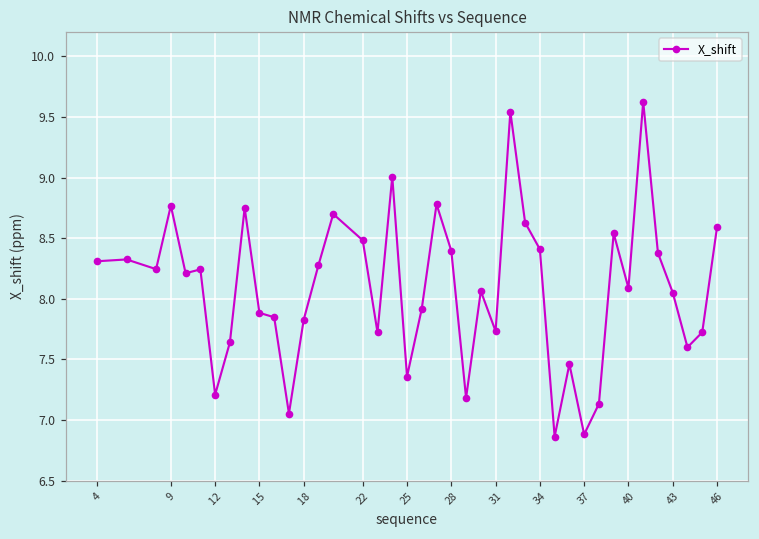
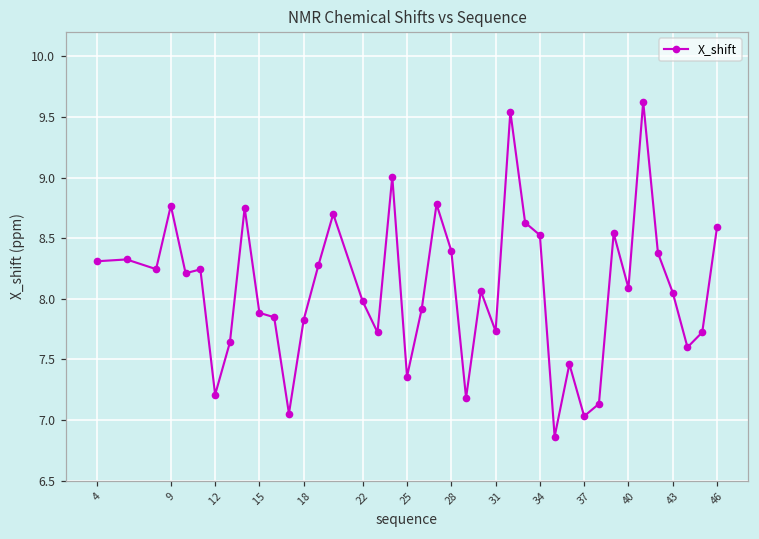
  {
    "4": 8.31,
    "9": 8.77,
    "12": 7.21,
    "15": 7.88,
    "18": 7.83,
-   "22": 8.48,
+   "22": 7.98,
    "25": 7.36,
    "28": 8.40,
    "31": 7.73,
-   "34": 8.41,
-   "37": 6.88,
+   "34": 8.53,
+   "37": 7.03,
    "40": 8.09,
    "43": 8.05,
    "46": 8.59
  }
